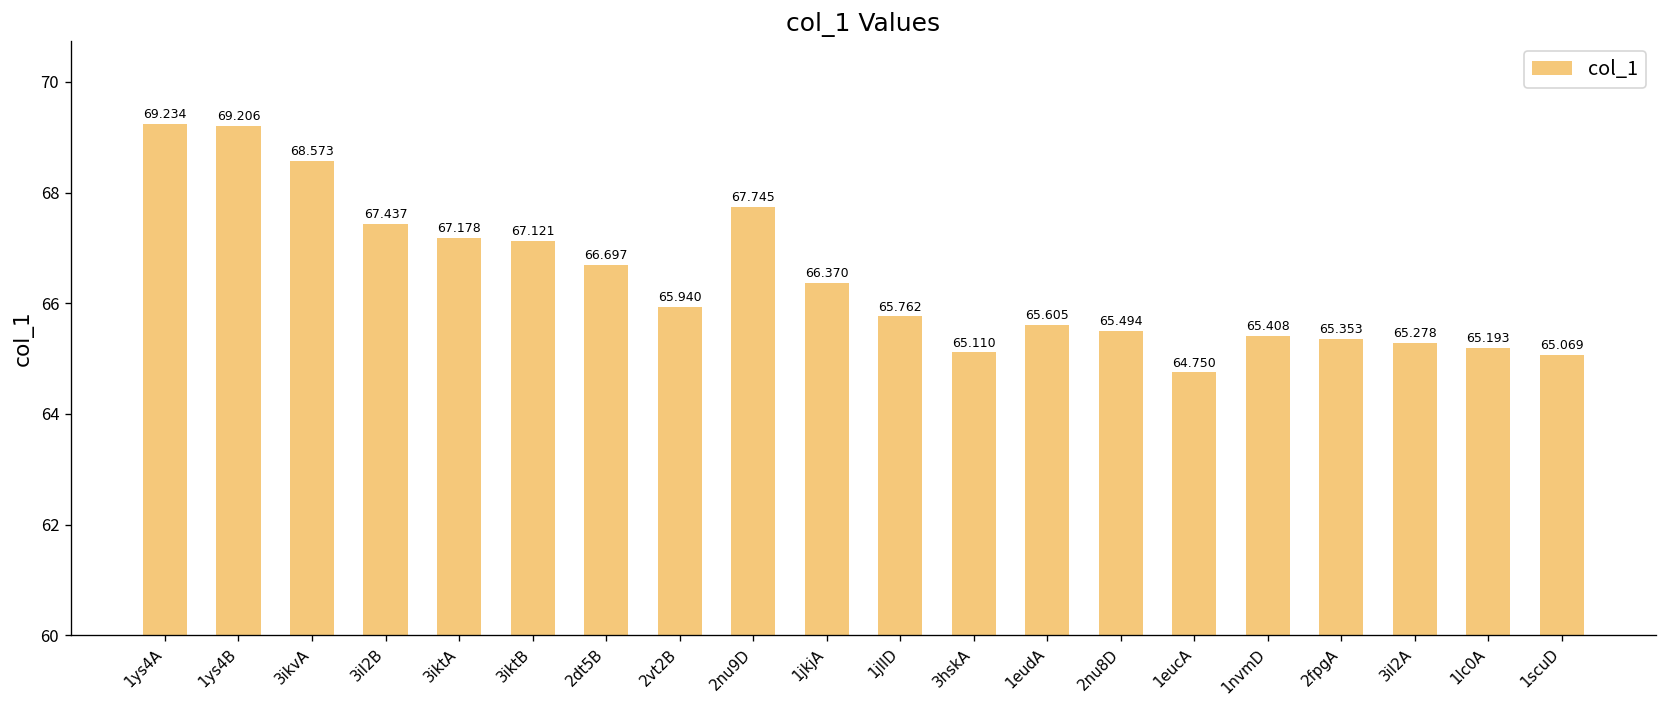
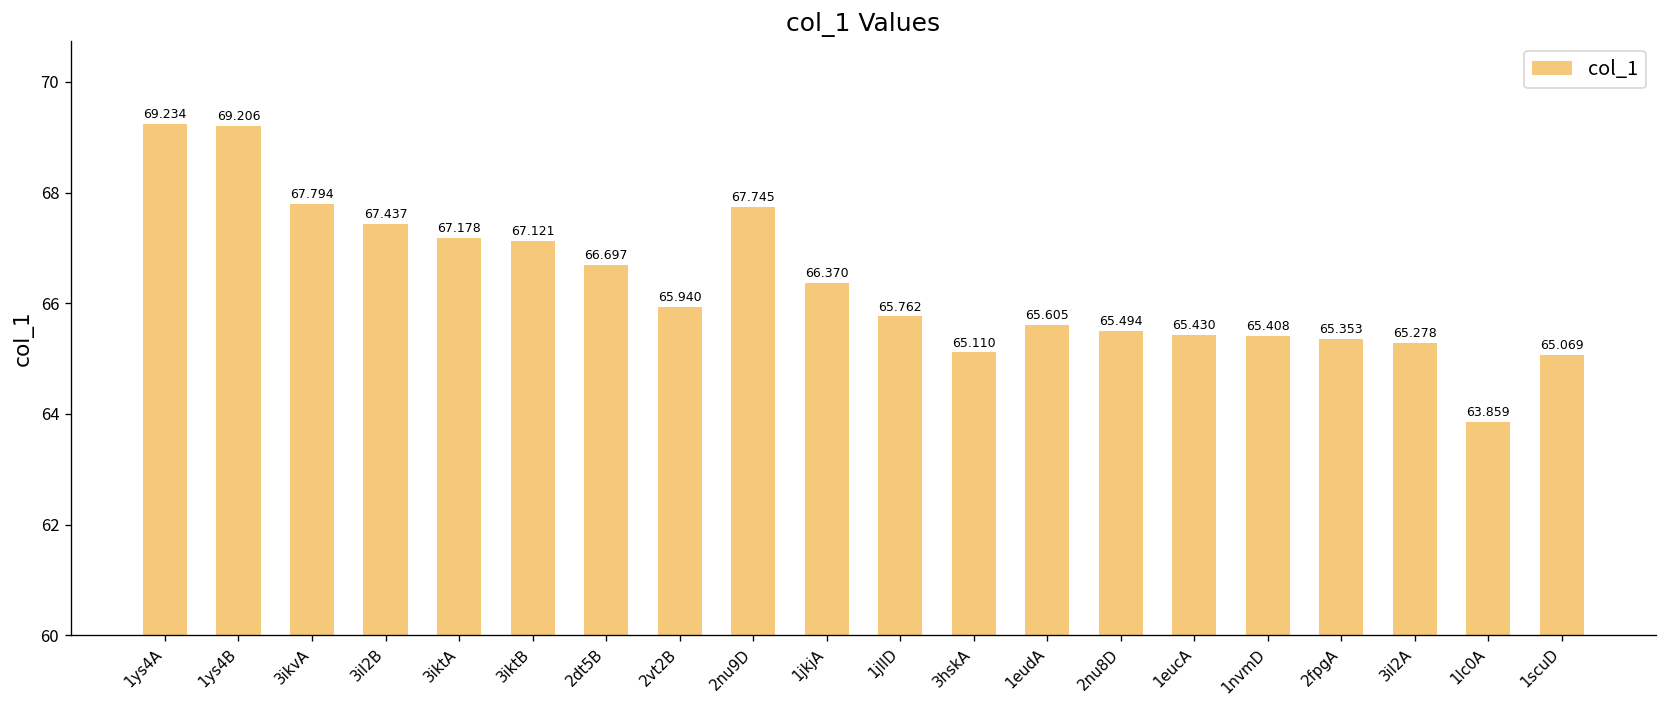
  {
    "1ys4A": 69.234,
    "1ys4B": 69.206,
-   "3ikvA": 68.573,
+   "3ikvA": 67.794,
    "3il2B": 67.437,
    "3iktA": 67.178,
    "3iktB": 67.121,
    "2dt5B": 66.697,
    "2vt2B": 65.940,
    "2nu9D": 67.745,
    "1jkjA": 66.370,
    "1jllD": 65.762,
    "3hskA": 65.110,
    "1eudA": 65.605,
    "2nu8D": 65.494,
-   "1eucA": 64.750,
+   "1eucA": 65.430,
    "1nvmD": 65.408,
    "2fpgA": 65.353,
    "3il2A": 65.278,
-   "1lc0A": 65.193,
+   "1lc0A": 63.859,
    "1scuD": 65.069
  }
